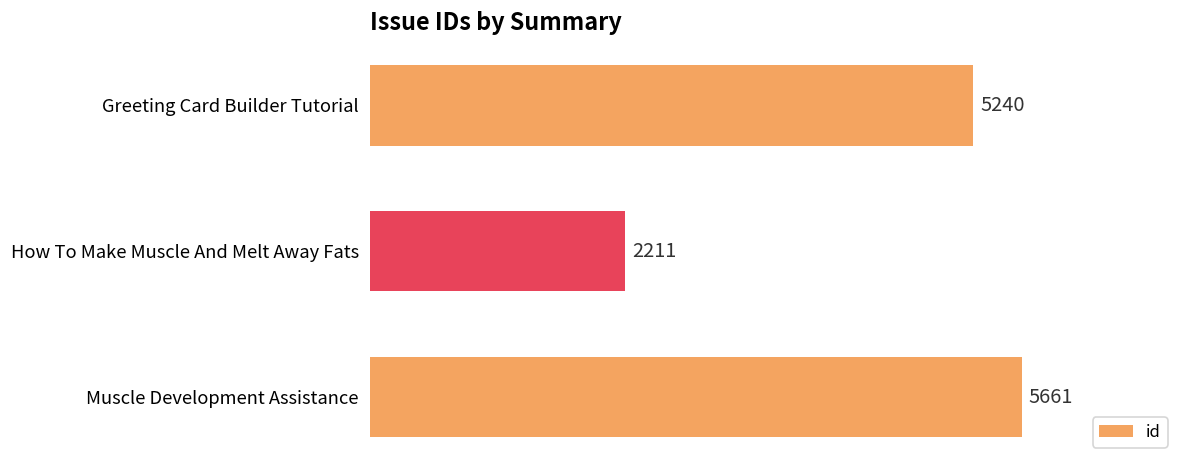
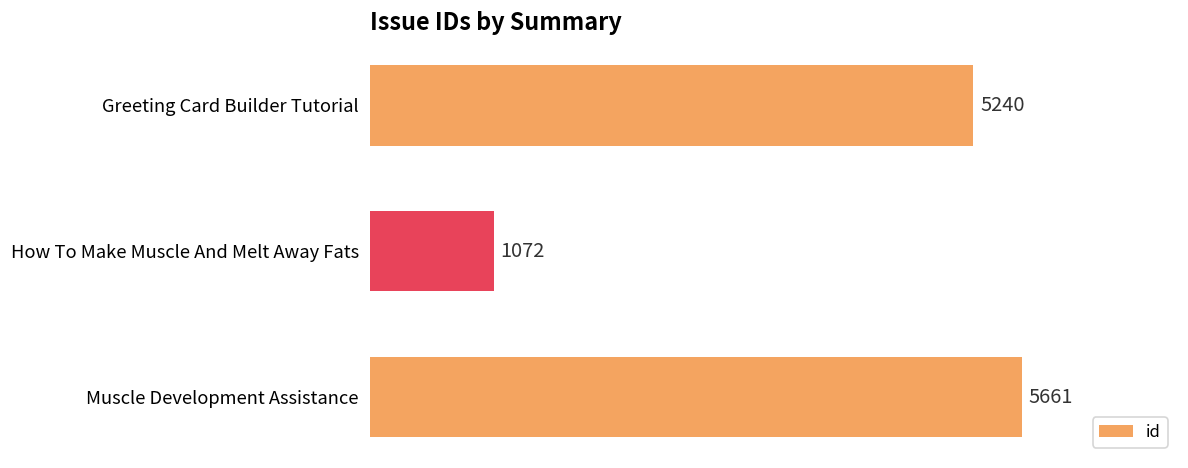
  {
    "Greeting Card Builder Tutorial": 5240,
-   "How To Make Muscle And Melt Away Fats": 2211,
+   "How To Make Muscle And Melt Away Fats": 1072,
    "Muscle Development Assistance": 5661
  }
